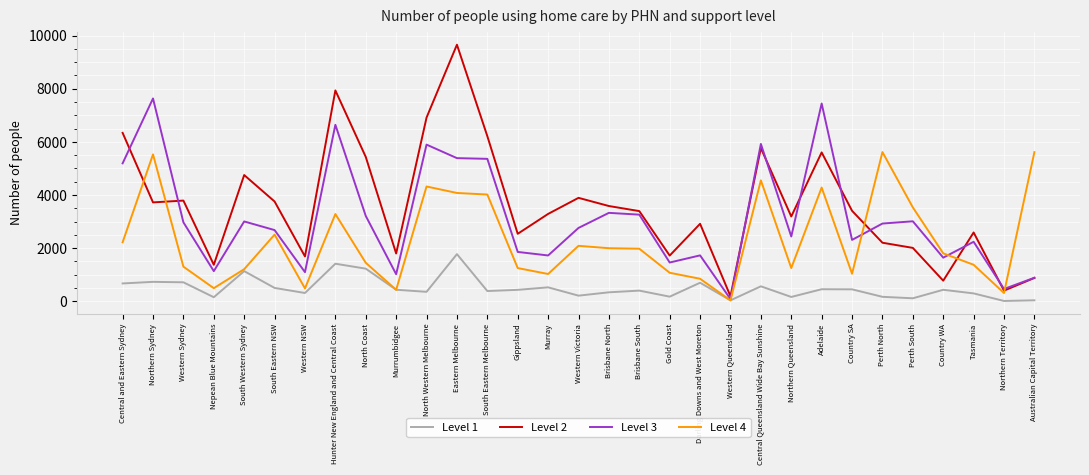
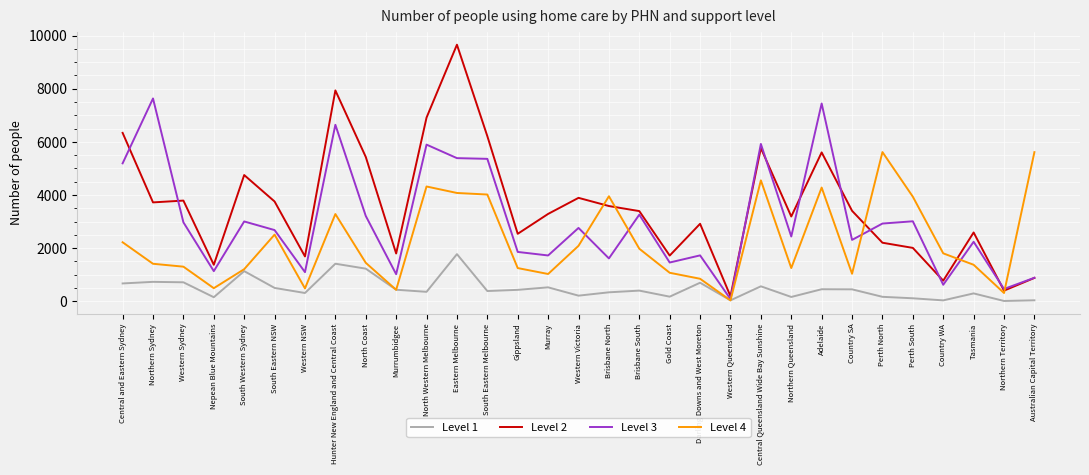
  {
    "Level 1": {
      "Central and Eastern Sydney": 700,
      "Northern Sydney": 700,
      "Western Sydney": 700,
      "Nepean Blue Mountains": 100,
      "South Eastern NSW": 500,
      "Western NSW": 300,
      "Hunter New England and Central Coast": 1400,
      "North Coast": 1200,
      "North Western Melbourne": 400,
      "Eastern Melbourne": 1800,
      "South Eastern Melbourne": 400,
      "Gippsland": 400,
      "Murray": 500,
      "Western Victoria": 200,
      "Brisbane North": 300,
      "Brisbane South": 400,
      "Gold Coast": 200,
      "Darling Downs and West Moreton": 700,
      "Central Queensland Wide Bay Sunshine": 600,
      "Northern Queensland": 200,
      "Adelaide": 400,
      "Country SA": 400,
      "Perth North": 200,
      "Perth South": 100,
-     "Country WA": 400,
+     "Country WA": 0,
      "Tasmania": 300,
      "Northern Territory": 0,
      "Australian Capital Territory": 0
    },
    "Level 2": {
      "Central and Eastern Sydney": 6300,
      "Northern Sydney": 3700,
      "Western Sydney": 3800,
      "Nepean Blue Mountains": 1400,
      "South Western Sydney": 4800,
      "South Eastern NSW": 3800,
      "Western NSW": 1700,
      "Hunter New England and Central Coast": 7900,
      "North Coast": 5400,
      "Murrumbidgee": 1800,
      "North Western Melbourne": 6900,
      "Eastern Melbourne": 9700,
      "South Eastern Melbourne": 6200,
      "Gippsland": 2500,
      "Murray": 3300,
      "Western Victoria": 3900,
      "Brisbane North": 3600,
      "Brisbane South": 3400,
      "Gold Coast": 1700,
      "Darling Downs and West Moreton": 2900,
      "Western Queensland": 200,
      "Central Queensland Wide Bay Sunshine": 5800,
      "Northern Queensland": 3200,
      "Adelaide": 5600,
      "Country SA": 3400,
      "Perth North": 2200,
      "Perth South": 2000,
      "Country WA": 800,
      "Tasmania": 2600
    },
    "Level 3": {
      "Central and Eastern Sydney": 5200,
      "Northern Sydney": 7600,
      "Western Sydney": 3000,
      "Nepean Blue Mountains": 1100,
      "South Western Sydney": 3000,
      "South Eastern NSW": 2700,
      "Western NSW": 1100,
      "Hunter New England and Central Coast": 6600,
      "North Coast": 3200,
      "Murrumbidgee": 1000,
      "North Western Melbourne": 5900,
      "Eastern Melbourne": 5400,
      "South Eastern Melbourne": 5400,
      "Gippsland": 1900,
      "Murray": 1700,
      "Western Victoria": 2800,
-     "Brisbane North": 3300,
+     "Brisbane North": 1600,
      "Brisbane South": 3300,
      "Gold Coast": 1500,
      "Darling Downs and West Moreton": 1700,
      "Central Queensland Wide Bay Sunshine": 5900,
      "Northern Queensland": 2400,
      "Adelaide": 7400,
      "Country SA": 2300,
      "Perth North": 2900,
      "Perth South": 3000,
-     "Country WA": 1600,
+     "Country WA": 600,
      "Tasmania": 2200
    },
    "Level 4": {
      "Central and Eastern Sydney": 2200,
-     "Northern Sydney": 5500,
+     "Northern Sydney": 1400,
      "Western Sydney": 1300,
      "Nepean Blue Mountains": 500,
      "South Eastern NSW": 2500,
      "Western NSW": 500,
      "Hunter New England and Central Coast": 3300,
      "North Coast": 1400,
      "North Western Melbourne": 4300,
      "Eastern Melbourne": 4100,
      "South Eastern Melbourne": 4000,
      "Gippsland": 1200,
      "Murray": 1000,
      "Western Victoria": 2100,
-     "Brisbane North": 2000,
+     "Brisbane North": 4000,
      "Brisbane South": 2000,
      "Gold Coast": 1100,
      "Darling Downs and West Moreton": 800,
      "Central Queensland Wide Bay Sunshine": 4600,
      "Northern Queensland": 1200,
      "Adelaide": 4300,
      "Country SA": 1000,
      "Perth North": 5600,
-     "Perth South": 3500,
+     "Perth South": 3900,
      "Country WA": 1800,
      "Tasmania": 1400,
      "Australian Capital Territory": 5600
    }
  }
